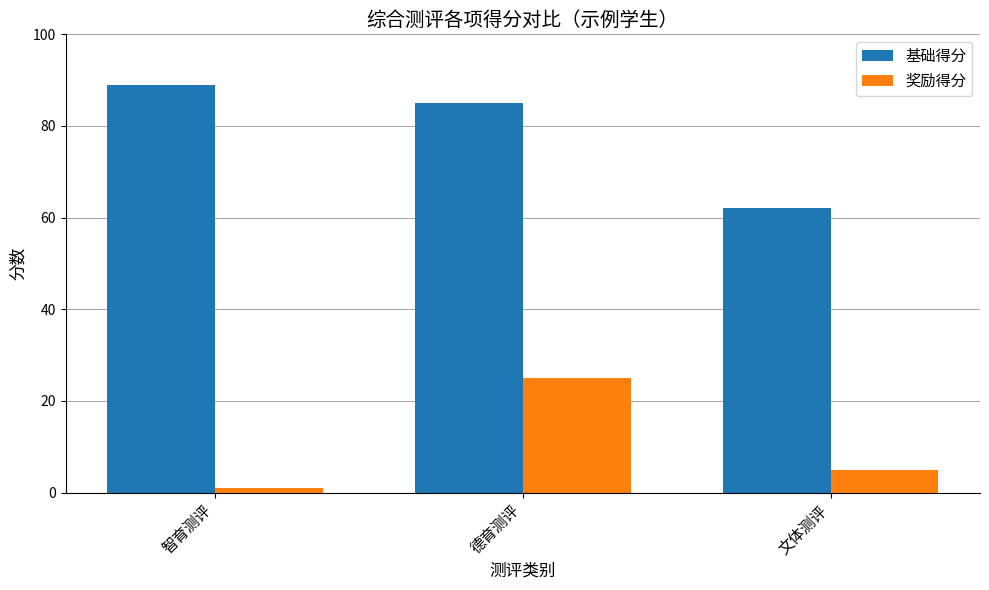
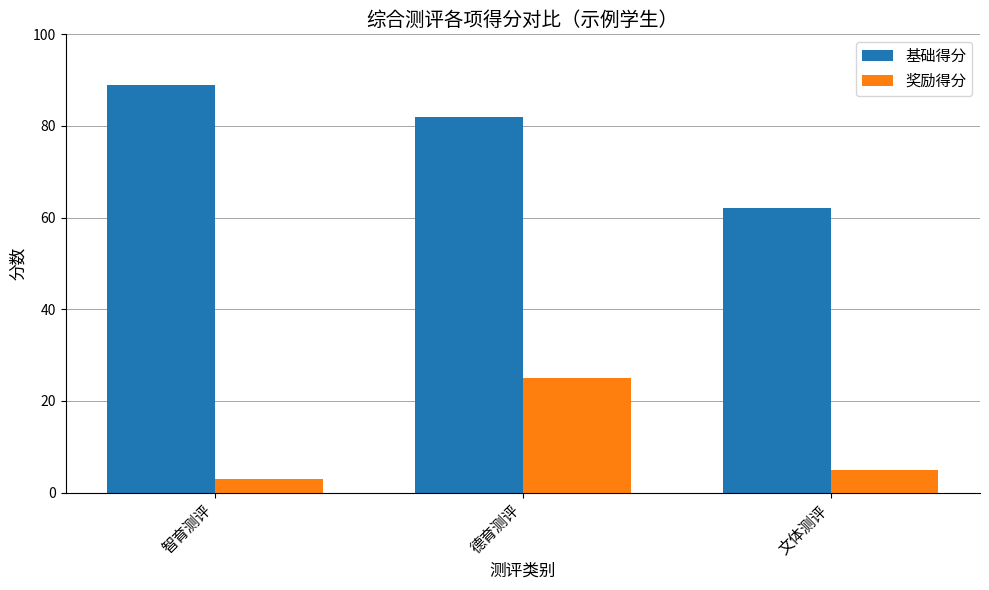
  {
    "基础得分": {
      "智育测评": 89,
-     "德育测评": 85,
+     "德育测评": 82,
      "文体测评": 62
    },
    "奖励得分": {
-     "智育测评": 1,
+     "智育测评": 3,
      "德育测评": 25,
      "文体测评": 5
    }
  }
